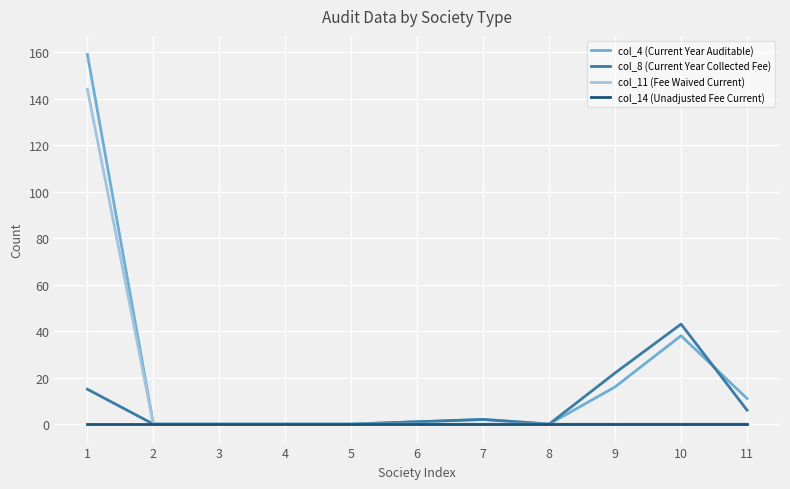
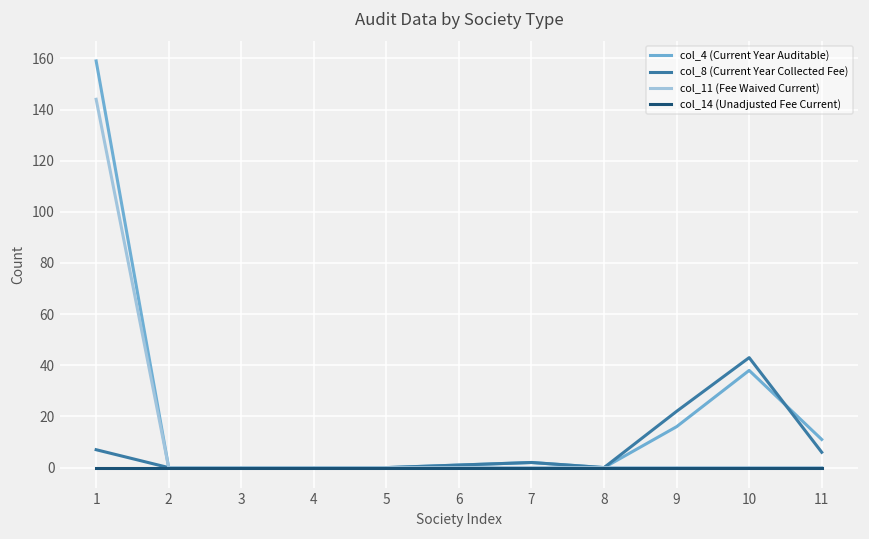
  {
    "col_8 (Current Year Collected Fee)": {
-     "1": 15,
+     "1": 7,
      "9": 22,
      "10": 43,
      "11": 6
    },
    "col_14 (Unadjusted Fee Current)": {
      "1": 0
    }
  }
